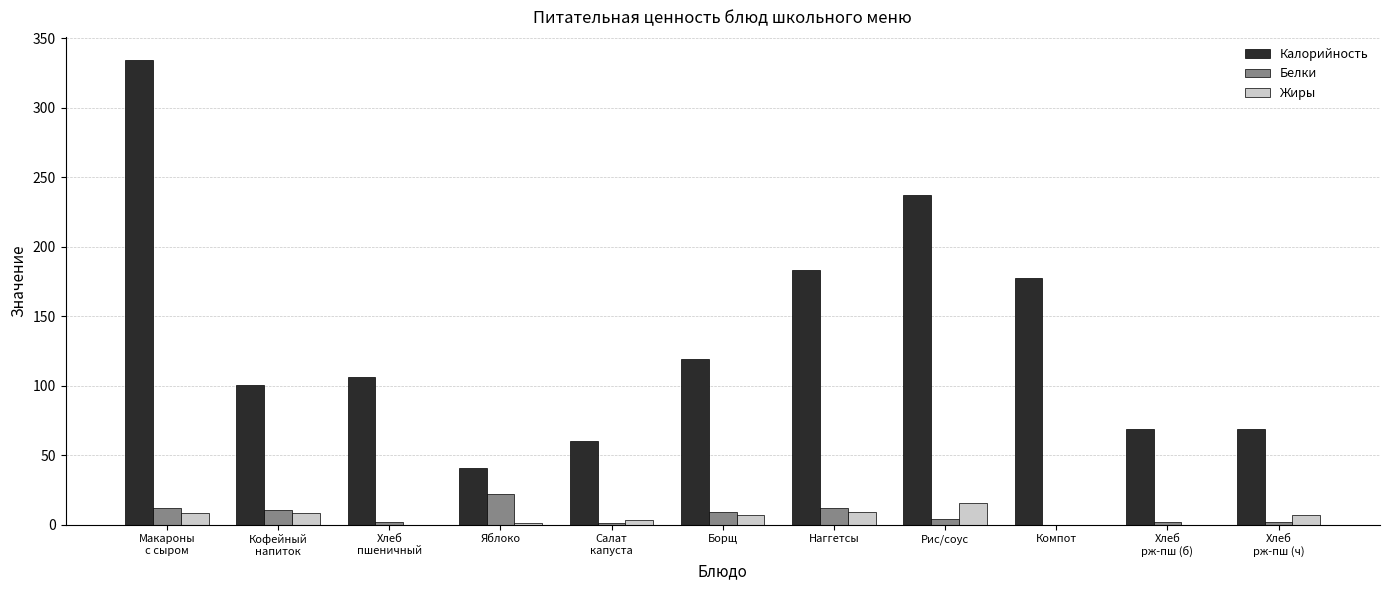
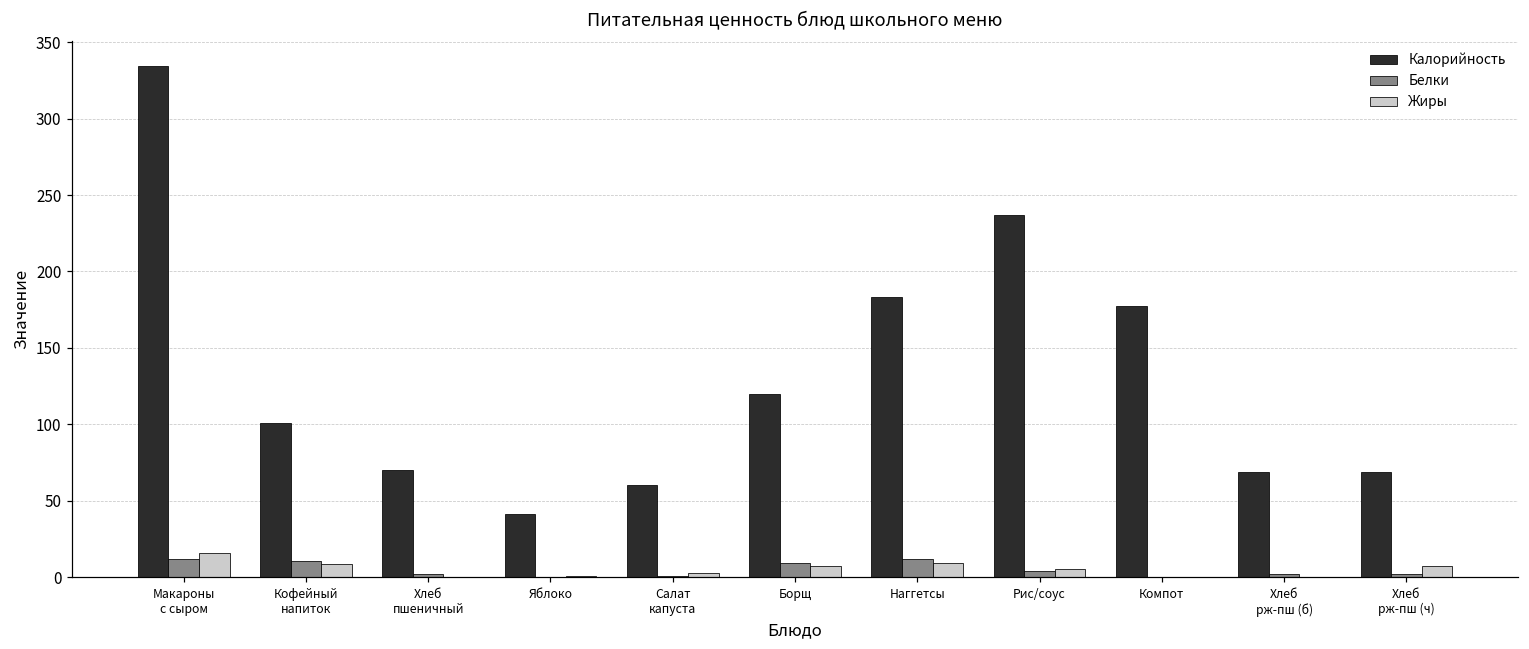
  {
    "Калорийность": {
      "Макароны с сыром": 334,
      "Кофейный напиток": 101,
-     "Хлеб пшеничный": 106,
+     "Хлеб пшеничный": 70,
      "Яблоко": 41,
      "Салат капуста": 60,
      "Борщ": 120,
      "Наггетсы": 183,
      "Рис/соус": 237,
      "Компот": 177,
      "Хлеб рж-пш (б)": 69,
      "Хлеб рж-пш (ч)": 69
    },
    "Белки": {
      "Макароны с сыром": 12,
      "Кофейный напиток": 10,
      "Хлеб пшеничный": 2,
-     "Яблоко": 22,
+     "Яблоко": 0,
      "Борщ": 9,
      "Наггетсы": 12,
      "Рис/соус": 4,
      "Компот": 0,
      "Хлеб рж-пш (б)": 2,
      "Хлеб рж-пш (ч)": 2
    },
    "Жиры": {
-     "Макароны с сыром": 8,
+     "Макароны с сыром": 16,
      "Кофейный напиток": 9,
      "Хлеб пшеничный": 0,
      "Салат капуста": 3,
      "Борщ": 7,
      "Наггетсы": 9,
-     "Рис/соус": 15,
+     "Рис/соус": 5,
      "Компот": 0,
      "Хлеб рж-пш (б)": 0,
      "Хлеб рж-пш (ч)": 7
    }
  }
